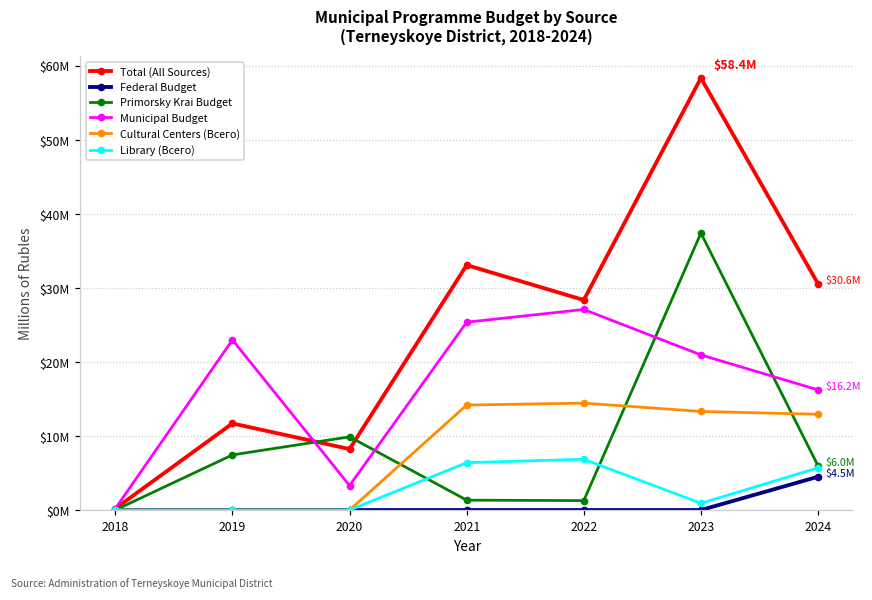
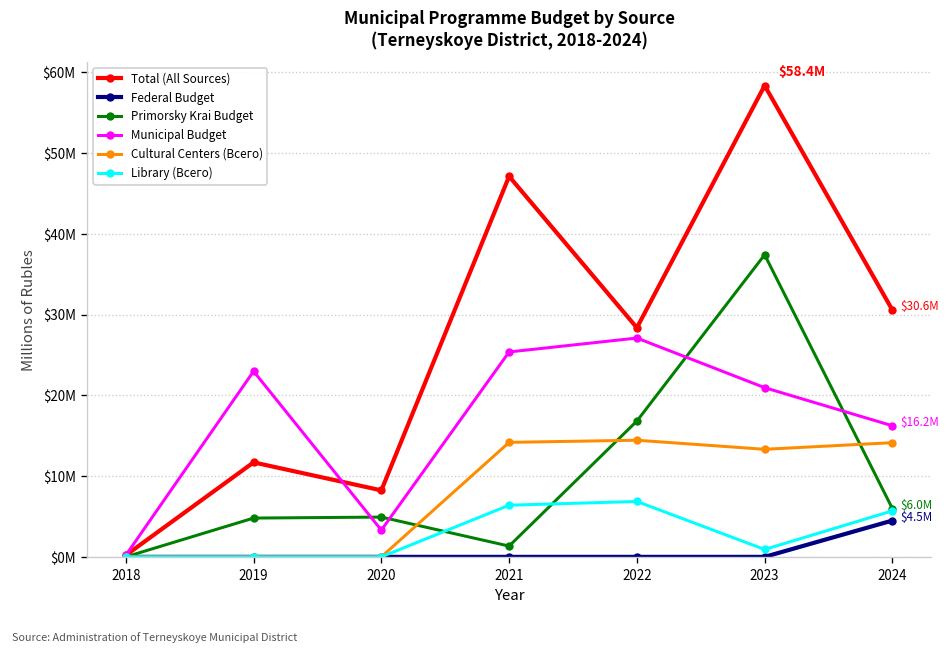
  {
    "Total (All Sources)": {
      "2019": "$12000000",
      "2020": "$8000000",
-     "2021": "$33000000",
+     "2021": "$47000000",
      "2022": "$28000000"
    },
    "Federal Budget": {
      "2024": "$4.5M"
    },
    "Primorsky Krai Budget": {
-     "2019": "$7000000",
-     "2020": "$10000000",
+     "2019": "$5000000",
+     "2020": "$5000000",
      "2021": "$1000000",
-     "2022": "$1000000",
+     "2022": "$17000000",
      "2023": "$37000000"
    },
    "Municipal Budget": {
      "2024": "$16.2M"
    },
    "Cultural Centers (Всего)": {
      "2021": "$14000000",
      "2022": "$14000000",
      "2023": "$13000000",
-     "2024": "$13000000"
+     "2024": "$14000000"
    },
    "Library (Всего)": {
      "2021": "$6000000",
      "2022": "$7000000",
      "2023": "$1000000"
    }
  }
